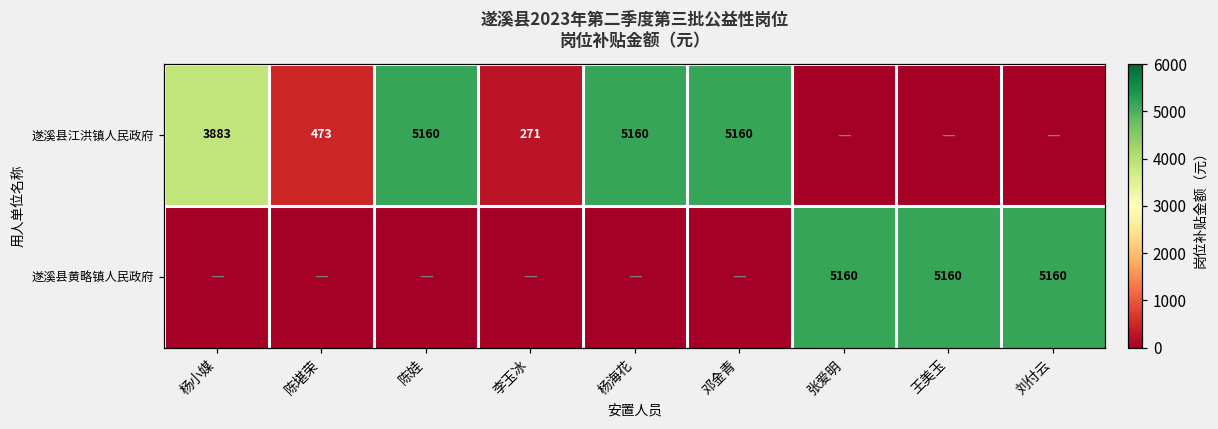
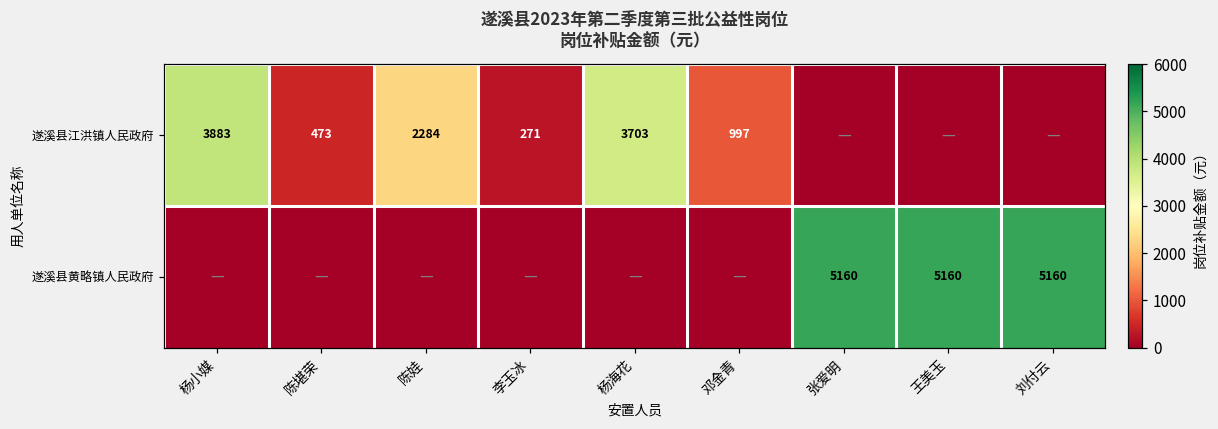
  {
    "遂溪县江洪镇人民政府": {
      "杨小媒": 3883,
      "陈堪荣": 473,
-     "陈娃": 5160,
+     "陈娃": 2284,
      "李玉冰": 271,
-     "杨海花": 5160,
-     "邓金青": 5160
+     "杨海花": 3703,
+     "邓金青": 997
    },
    "遂溪县黄略镇人民政府": {
      "张爱明": 5160,
      "王美玉": 5160,
      "刘付云": 5160
    }
  }
